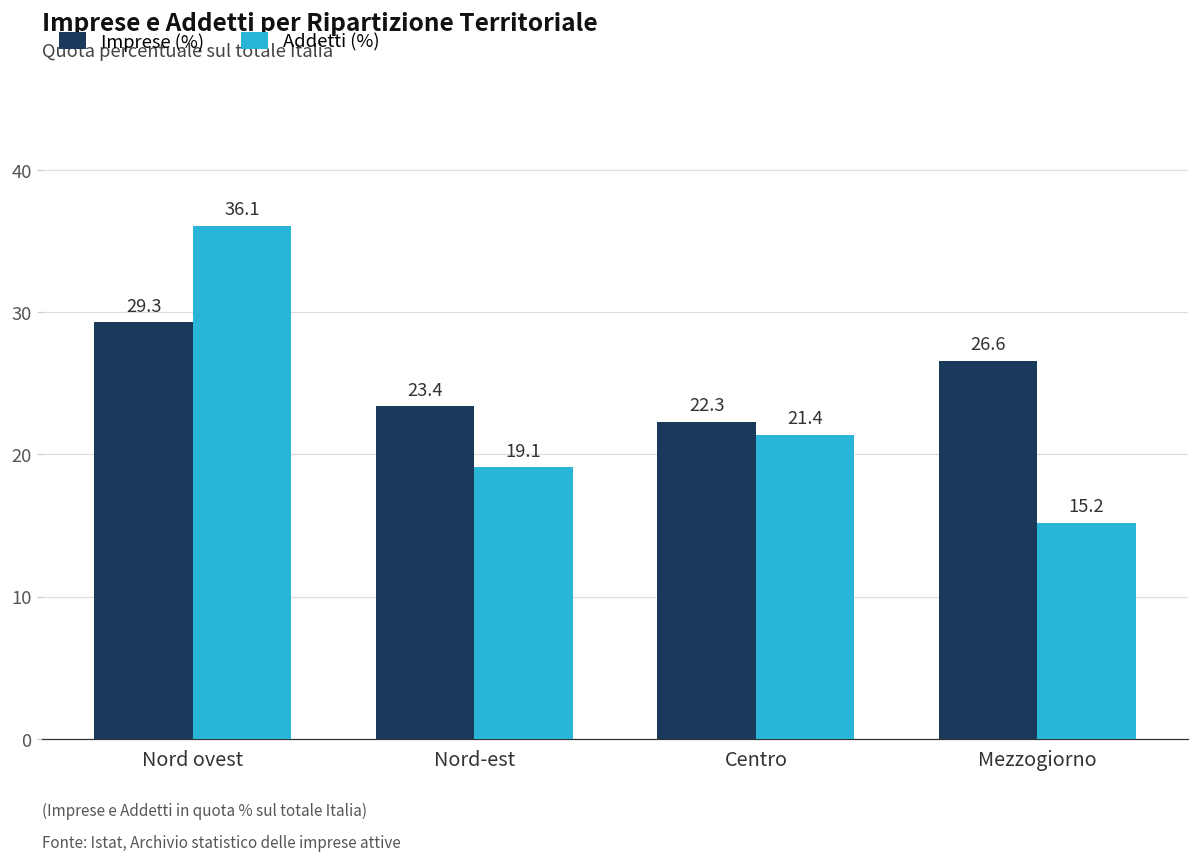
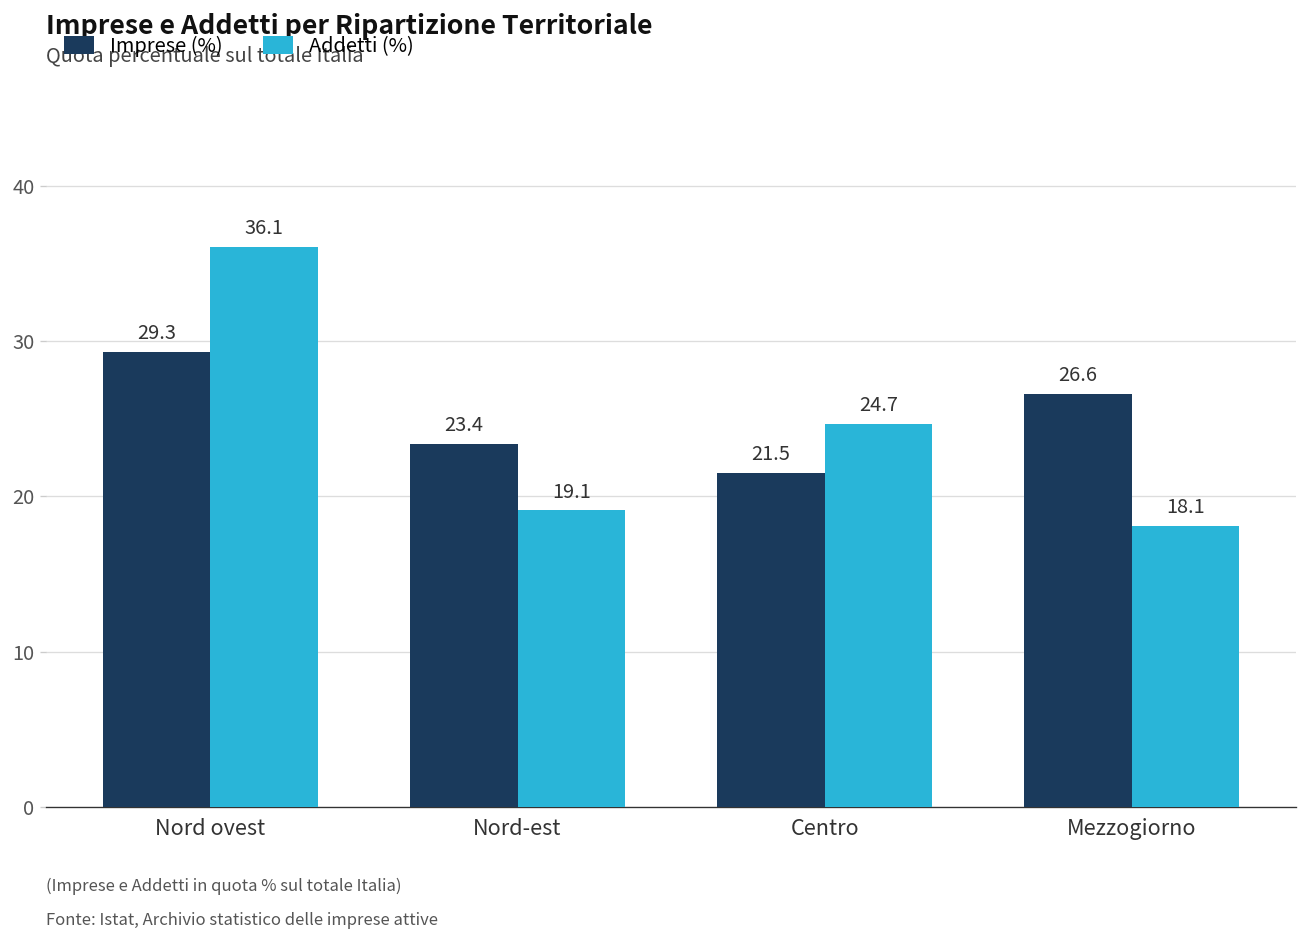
  {
    "Imprese (%)": {
      "Nord ovest": 29.3,
      "Nord-est": 23.4,
-     "Centro": 22.3,
+     "Centro": 21.5,
      "Mezzogiorno": 26.6
    },
    "Addetti (%)": {
      "Nord ovest": 36.1,
      "Nord-est": 19.1,
-     "Centro": 21.4,
-     "Mezzogiorno": 15.2
+     "Centro": 24.7,
+     "Mezzogiorno": 18.1
    }
  }
